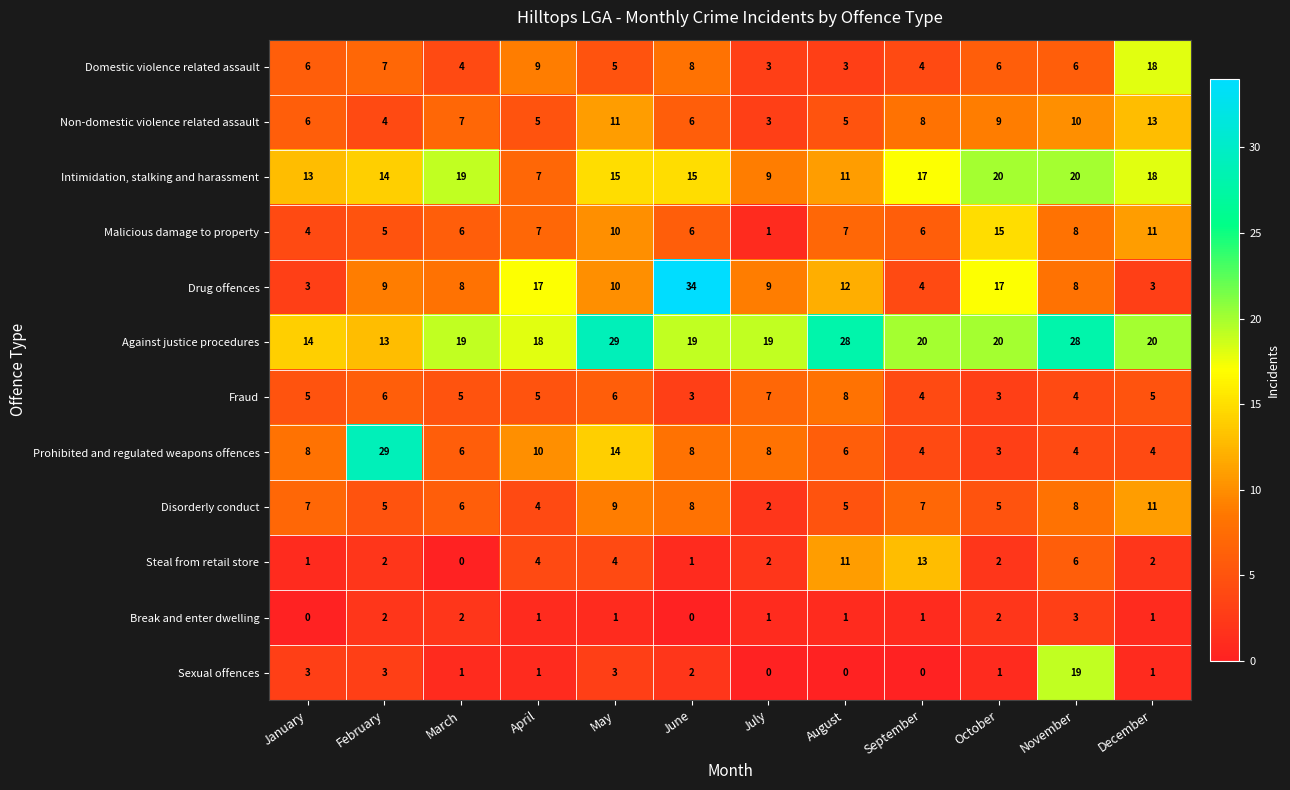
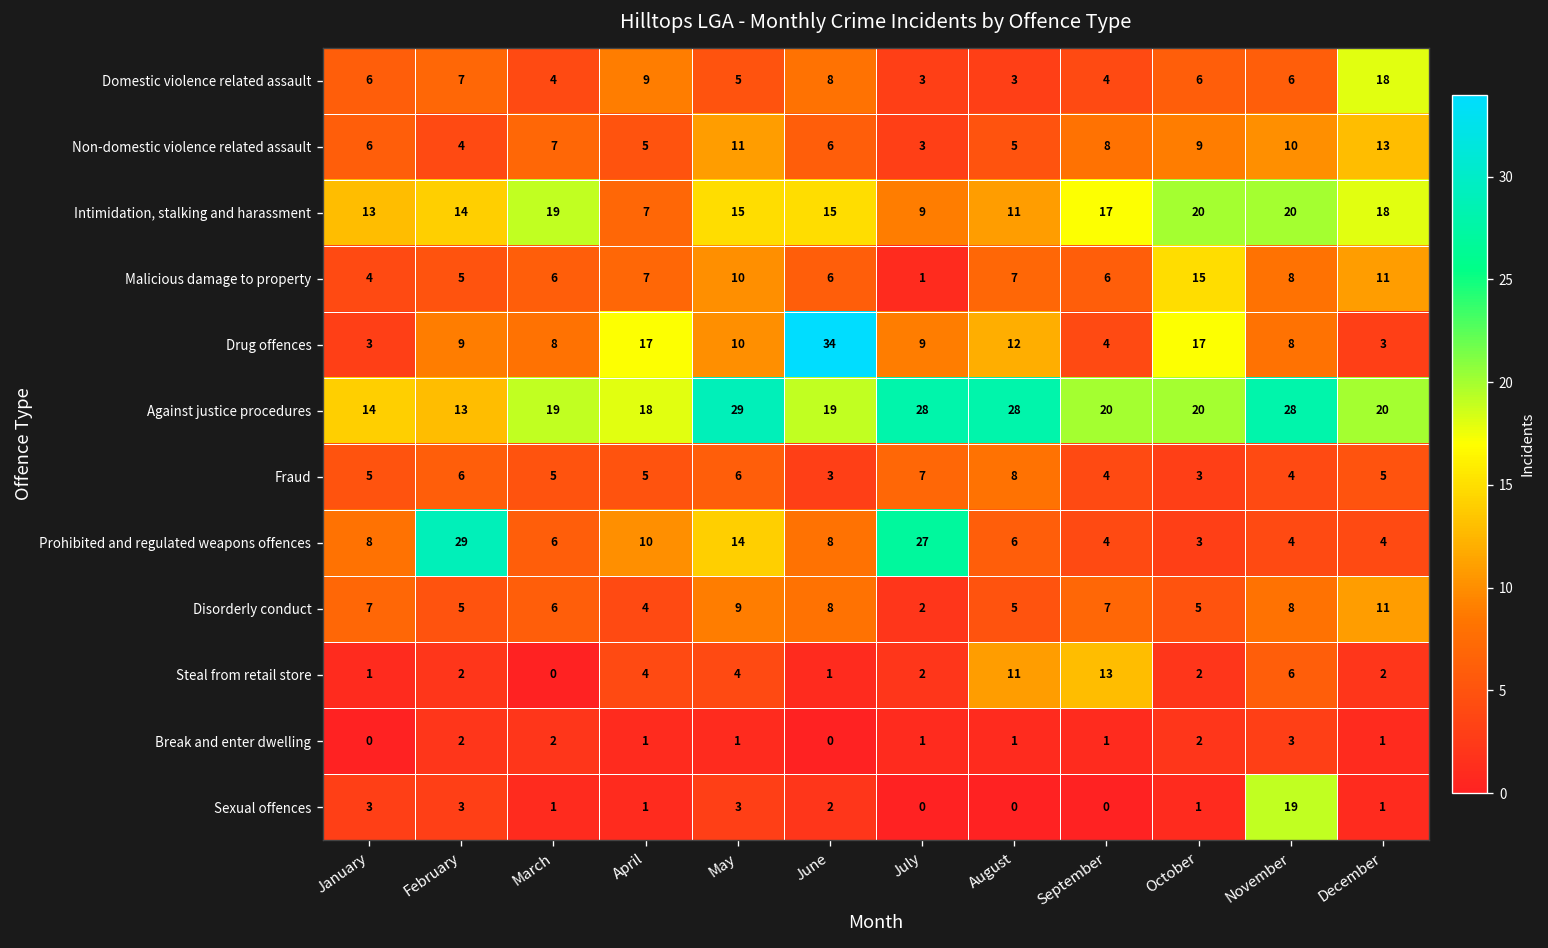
  {
    "Domestic violence related assault": {
      "January": 6,
      "February": 7,
      "March": 4,
      "April": 9,
      "May": 5,
      "June": 8,
      "July": 3,
      "August": 3,
      "September": 4,
      "October": 6,
      "November": 6,
      "December": 18
    },
    "Non-domestic violence related assault": {
      "January": 6,
      "February": 4,
      "March": 7,
      "April": 5,
      "May": 11,
      "June": 6,
      "July": 3,
      "August": 5,
      "September": 8,
      "October": 9,
      "November": 10,
      "December": 13
    },
    "Intimidation, stalking and harassment": {
      "January": 13,
      "February": 14,
      "March": 19,
      "April": 7,
      "May": 15,
      "June": 15,
      "July": 9,
      "August": 11,
      "September": 17,
      "October": 20,
      "November": 20,
      "December": 18
    },
    "Malicious damage to property": {
      "January": 4,
      "February": 5,
      "March": 6,
      "April": 7,
      "May": 10,
      "June": 6,
      "July": 1,
      "August": 7,
      "September": 6,
      "October": 15,
      "November": 8,
      "December": 11
    },
    "Drug offences": {
      "January": 3,
      "February": 9,
      "March": 8,
      "April": 17,
      "May": 10,
      "June": 34,
      "July": 9,
      "August": 12,
      "September": 4,
      "October": 17,
      "November": 8,
      "December": 3
    },
    "Against justice procedures": {
      "January": 14,
      "February": 13,
      "March": 19,
      "April": 18,
      "May": 29,
      "June": 19,
-     "July": 19,
+     "July": 28,
      "August": 28,
      "September": 20,
      "October": 20,
      "November": 28,
      "December": 20
    },
    "Fraud": {
      "January": 5,
      "February": 6,
      "March": 5,
      "April": 5,
      "May": 6,
      "June": 3,
      "July": 7,
      "August": 8,
      "September": 4,
      "October": 3,
      "November": 4,
      "December": 5
    },
    "Prohibited and regulated weapons offences": {
      "January": 8,
      "February": 29,
      "March": 6,
      "April": 10,
      "May": 14,
      "June": 8,
-     "July": 8,
+     "July": 27,
      "August": 6,
      "September": 4,
      "October": 3,
      "November": 4,
      "December": 4
    },
    "Disorderly conduct": {
      "January": 7,
      "February": 5,
      "March": 6,
      "April": 4,
      "May": 9,
      "June": 8,
      "July": 2,
      "August": 5,
      "September": 7,
      "October": 5,
      "November": 8,
      "December": 11
    },
    "Steal from retail store": {
      "January": 1,
      "February": 2,
      "March": 0,
      "April": 4,
      "May": 4,
      "June": 1,
      "July": 2,
      "August": 11,
      "September": 13,
      "October": 2,
      "November": 6,
      "December": 2
    },
    "Break and enter dwelling": {
      "January": 0,
      "February": 2,
      "March": 2,
      "April": 1,
      "May": 1,
      "June": 0,
      "July": 1,
      "August": 1,
      "September": 1,
      "October": 2,
      "November": 3,
      "December": 1
    },
    "Sexual offences": {
      "January": 3,
      "February": 3,
      "March": 1,
      "April": 1,
      "May": 3,
      "June": 2,
      "July": 0,
      "August": 0,
      "September": 0,
      "October": 1,
      "November": 19,
      "December": 1
    }
  }
